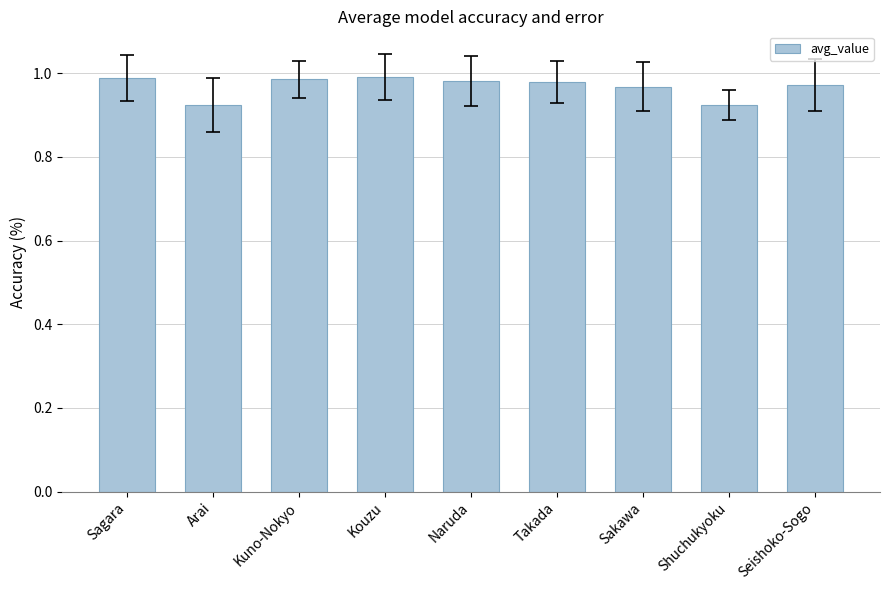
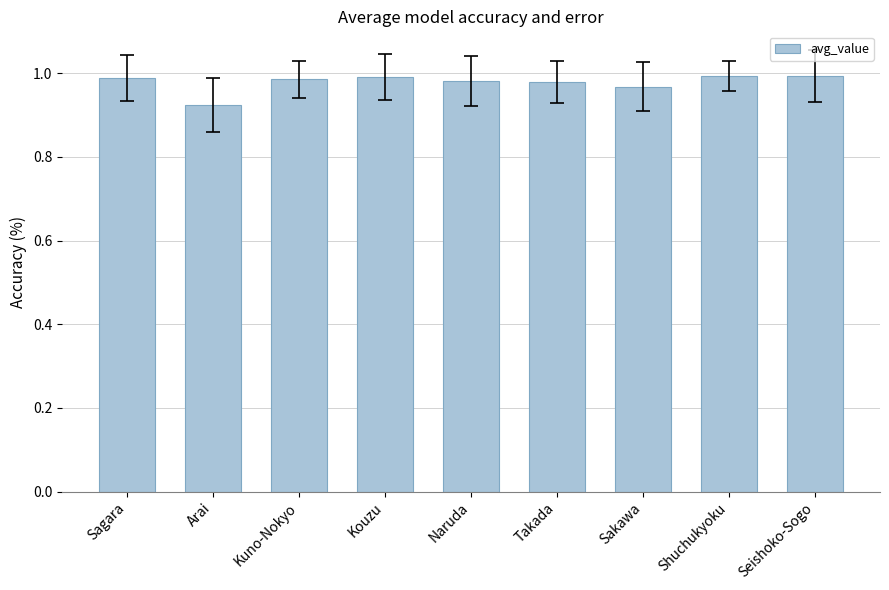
  {
    "avg_value": {
      "Sagara": 0.99,
      "Arai": 0.92,
      "Kuno-Nokyo": 0.99,
      "Kouzu": 0.99,
      "Naruda": 0.98,
      "Takada": 0.98,
      "Sakawa": 0.97,
-     "Shuchukyoku": 0.92,
-     "Seishoko-Sogo": 0.97
+     "Shuchukyoku": 0.99,
+     "Seishoko-Sogo": 0.99
    }
  }
